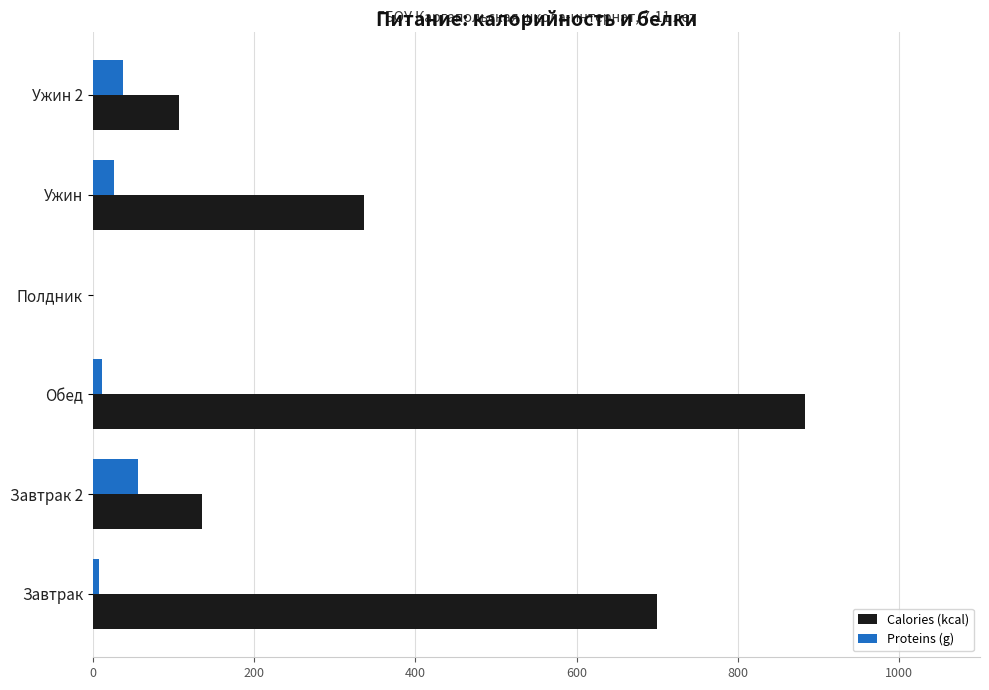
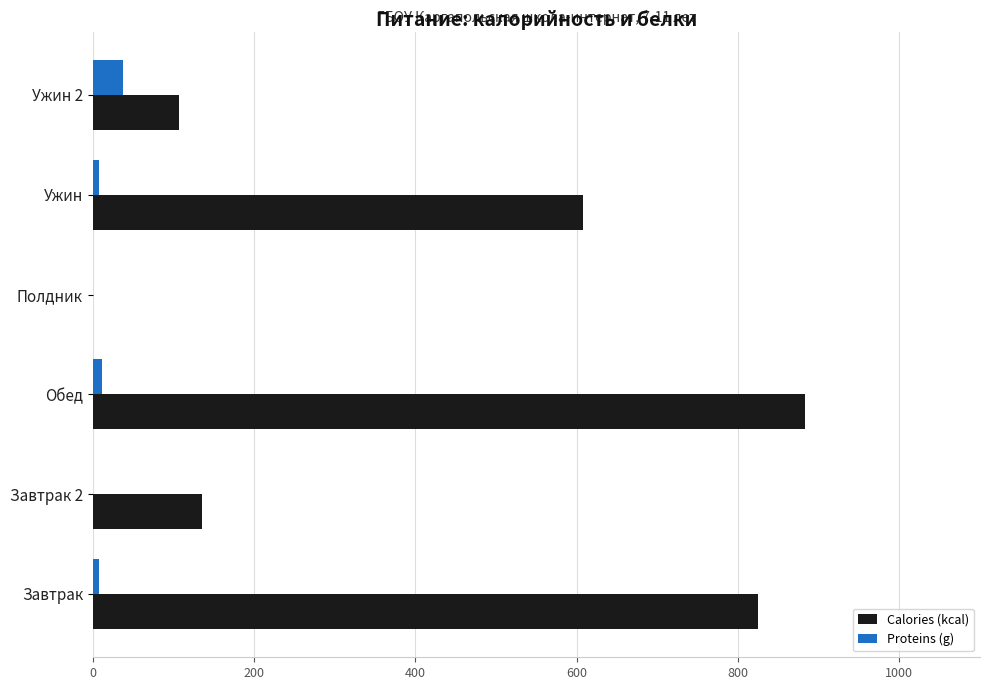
  {
    "Calories (kcal)": {
      "Ужин 2": 110,
-     "Ужин": 340,
+     "Ужин": 610,
      "Полдник": 0,
      "Обед": 880,
      "Завтрак 2": 140,
-     "Завтрак": 700
+     "Завтрак": 830
    },
    "Proteins (g)": {
      "Ужин 2": 40,
-     "Ужин": 30,
+     "Ужин": 10,
      "Полдник": 0,
      "Обед": 10,
-     "Завтрак 2": 60,
+     "Завтрак 2": 0,
      "Завтрак": 10
    }
  }
